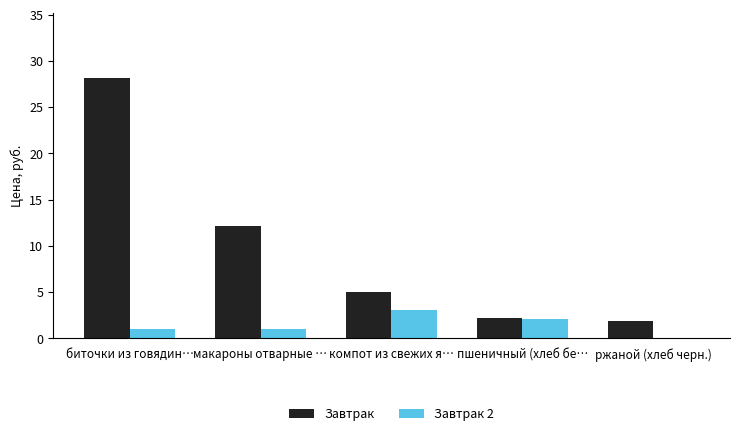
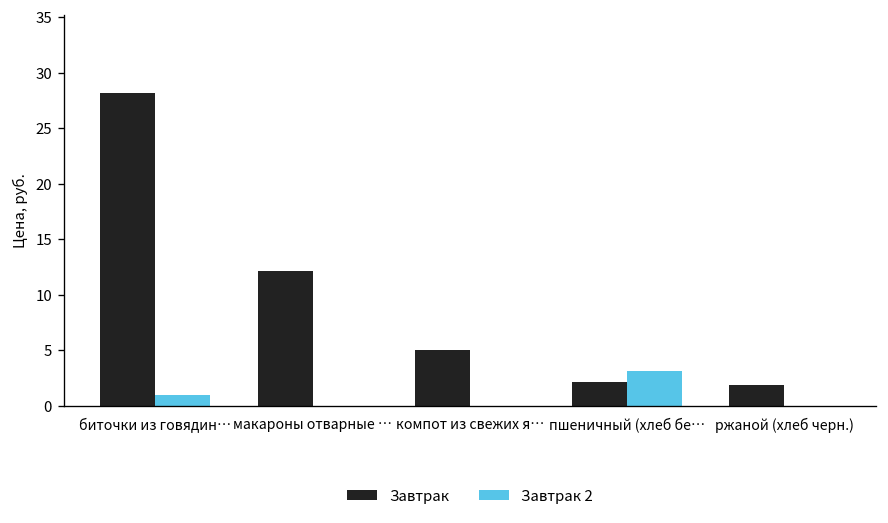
  {
    "Завтрак": {
      "биточки из говядин…": 28,
      "макароны отварные …": 12,
      "компот из свежих я…": 5,
      "пшеничный (хлеб бе…": 2,
      "ржаной (хлеб черн.)": 2
    },
    "Завтрак 2": {
      "биточки из говядин…": 1,
-     "макароны отварные …": 1,
-     "компот из свежих я…": 3,
-     "пшеничный (хлеб бе…": 2,
+     "макароны отварные …": 0,
+     "компот из свежих я…": 0,
+     "пшеничный (хлеб бе…": 3,
      "ржаной (хлеб черн.)": 0
    }
  }
